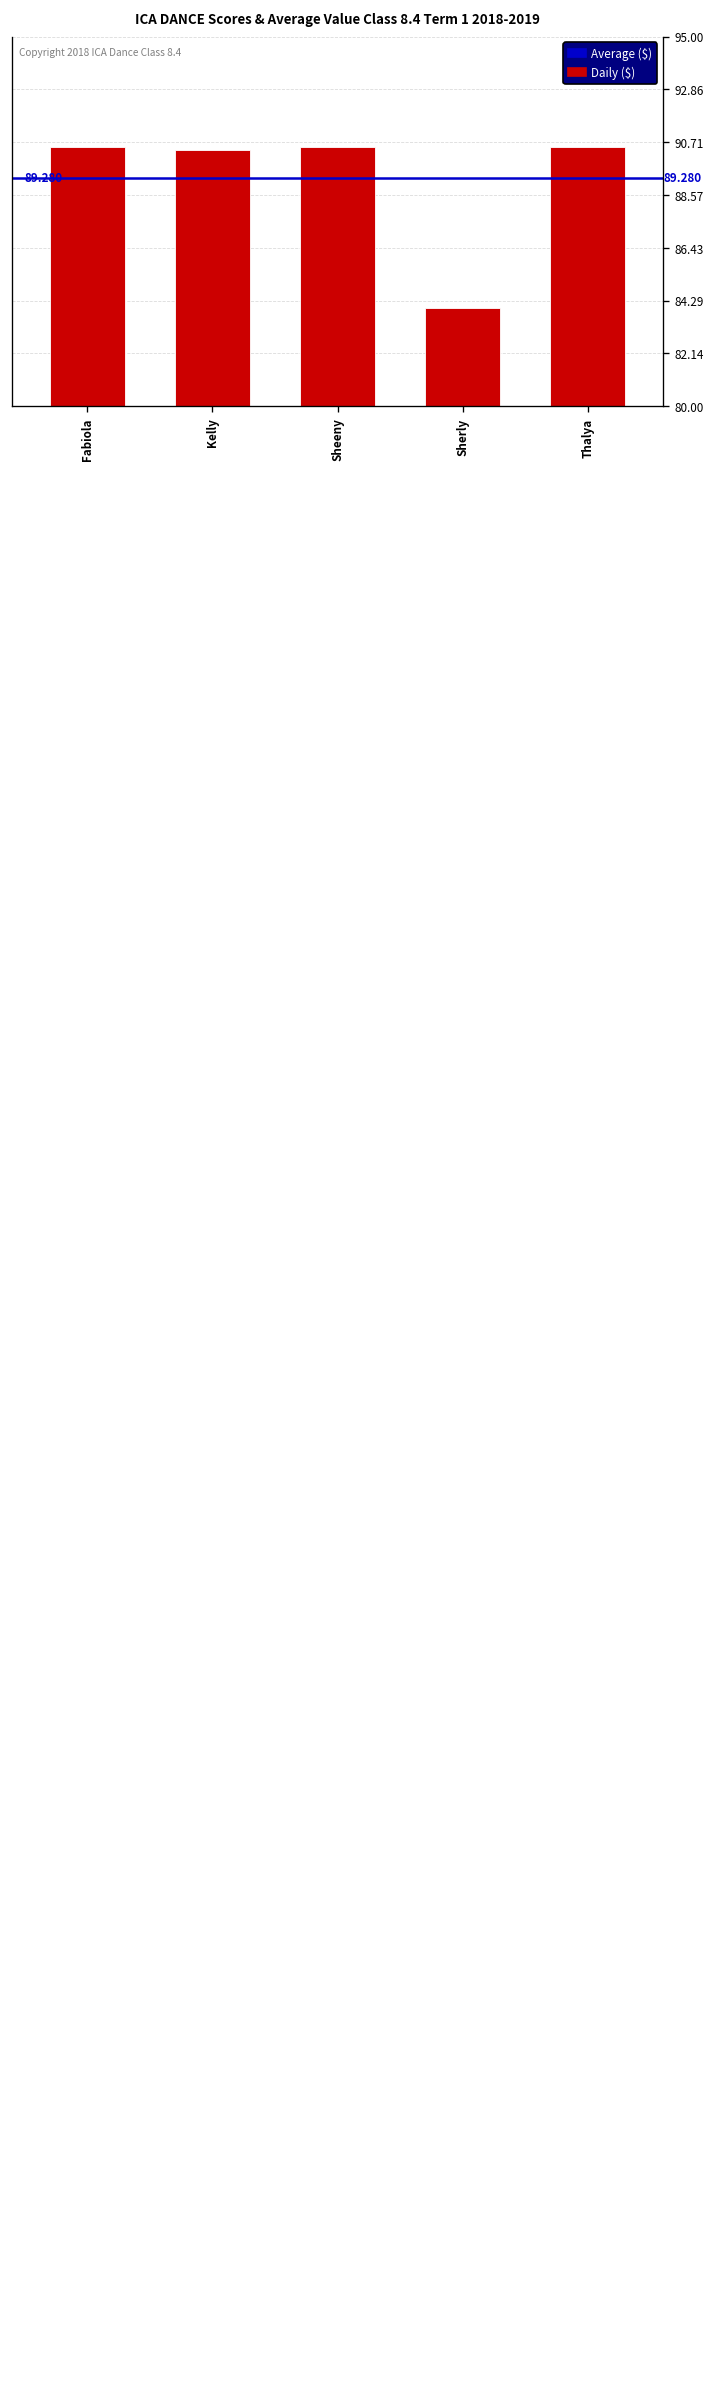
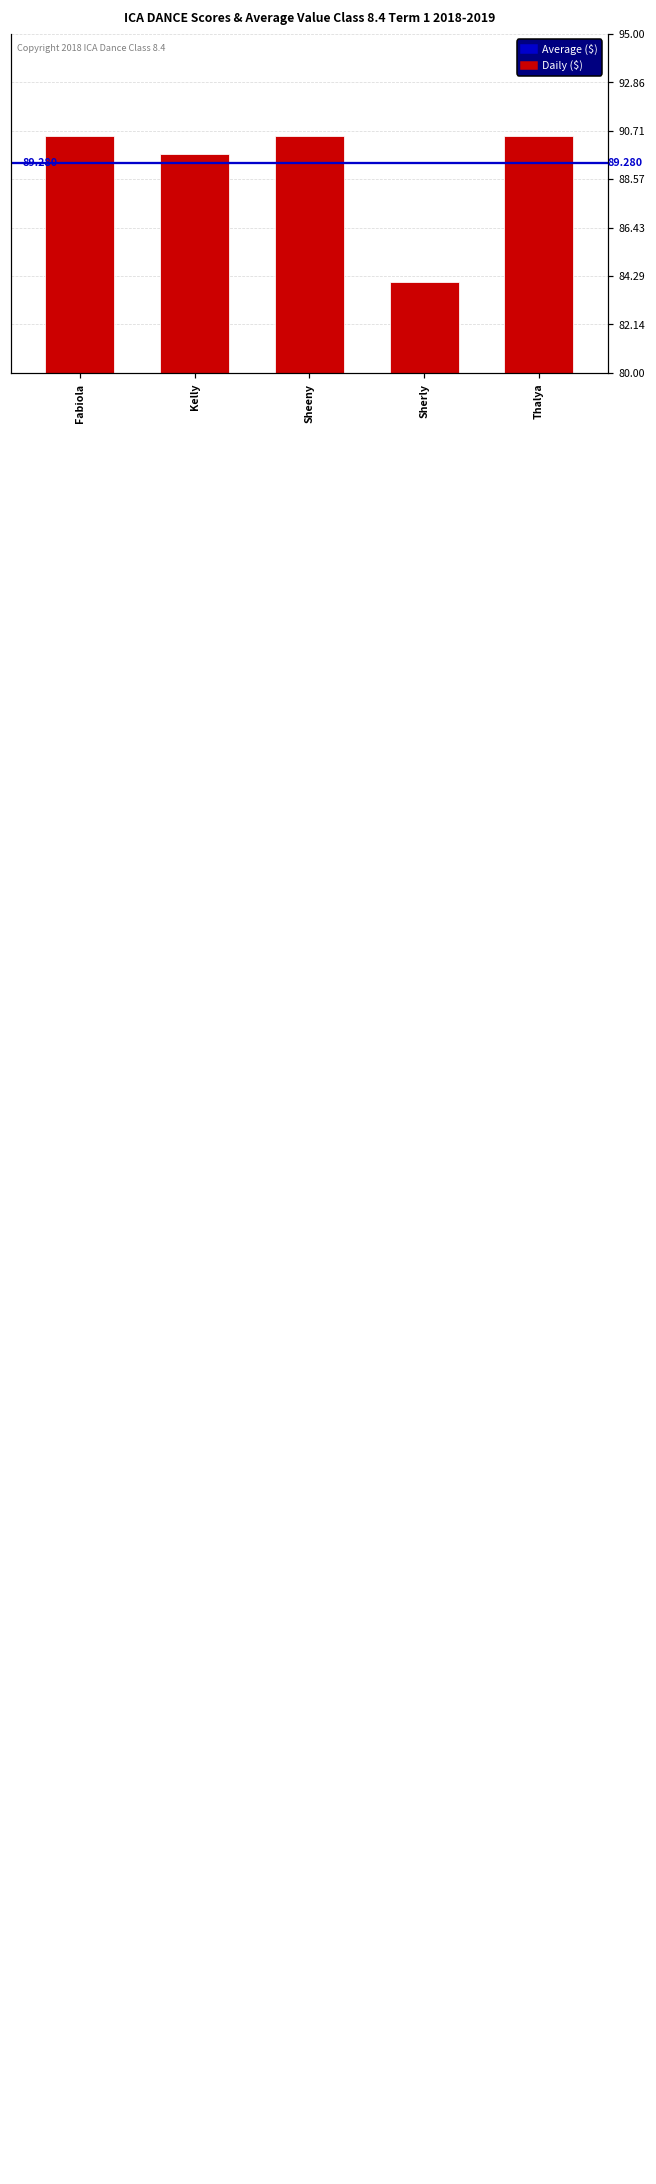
  {
    "Fabiola": 90.5,
-   "Kelly": 90.4,
+   "Kelly": 89.7,
    "Sheeny": 90.5,
    "Sherly": 84.0,
    "Thalya": 90.5
  }
